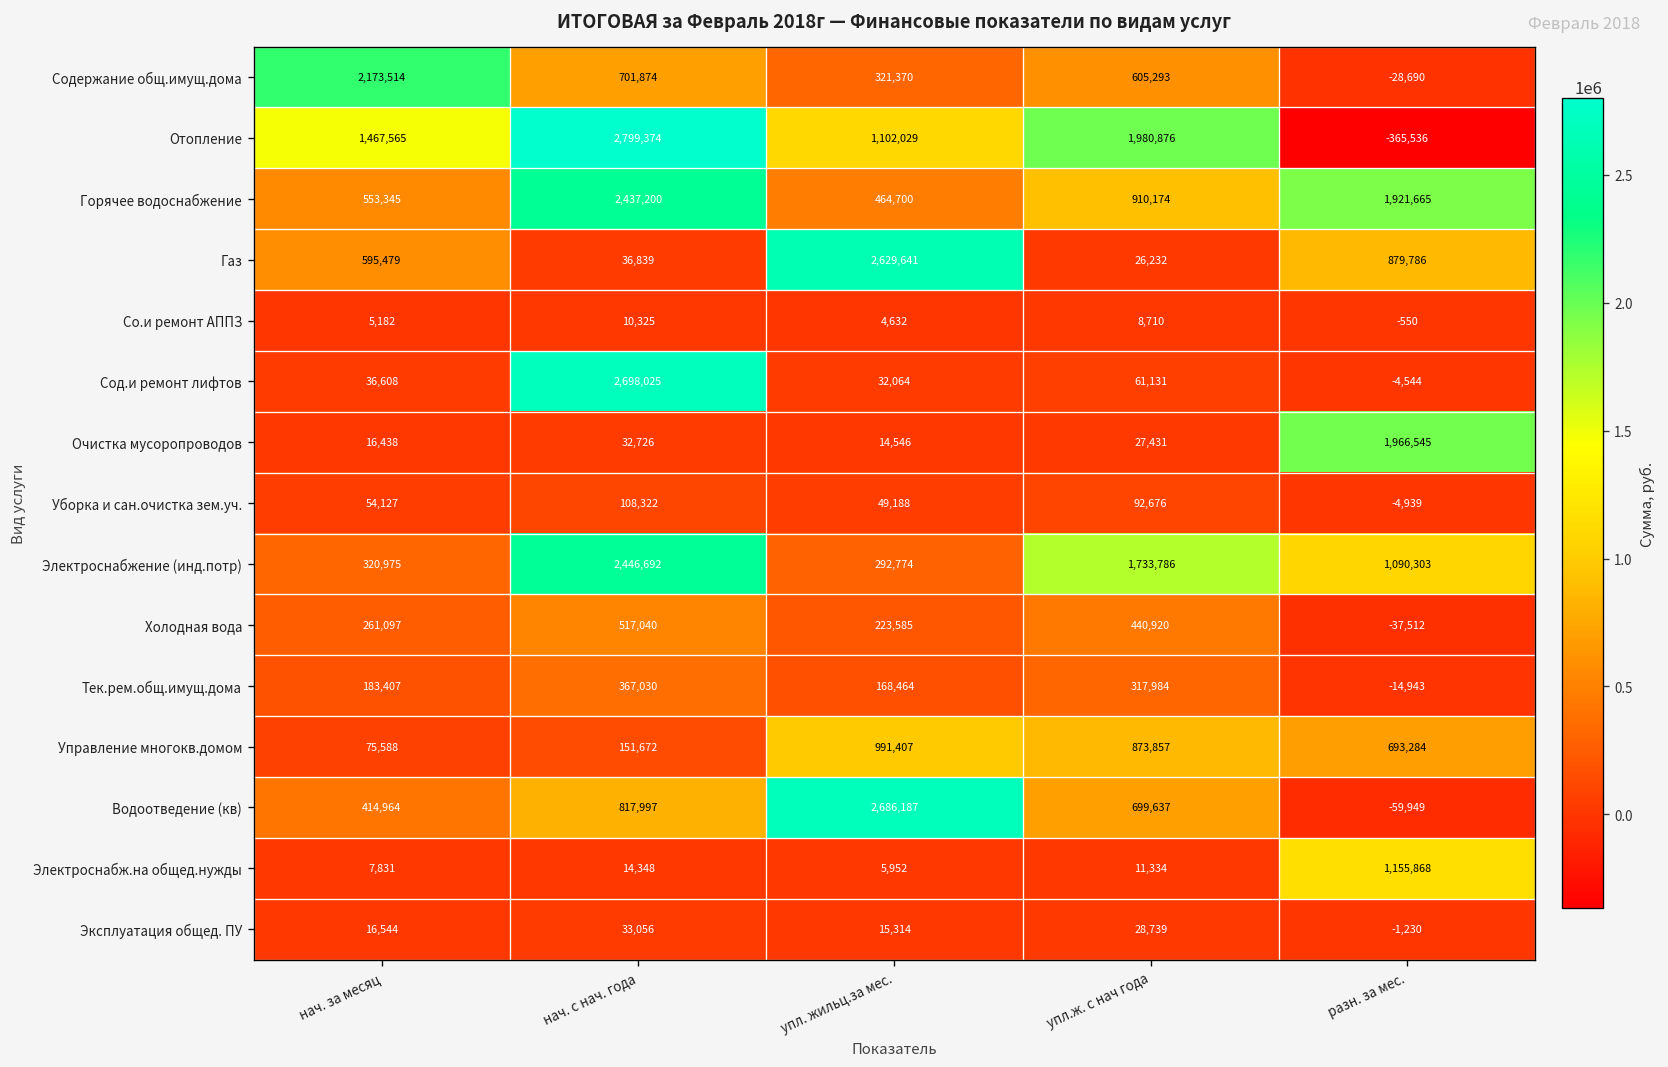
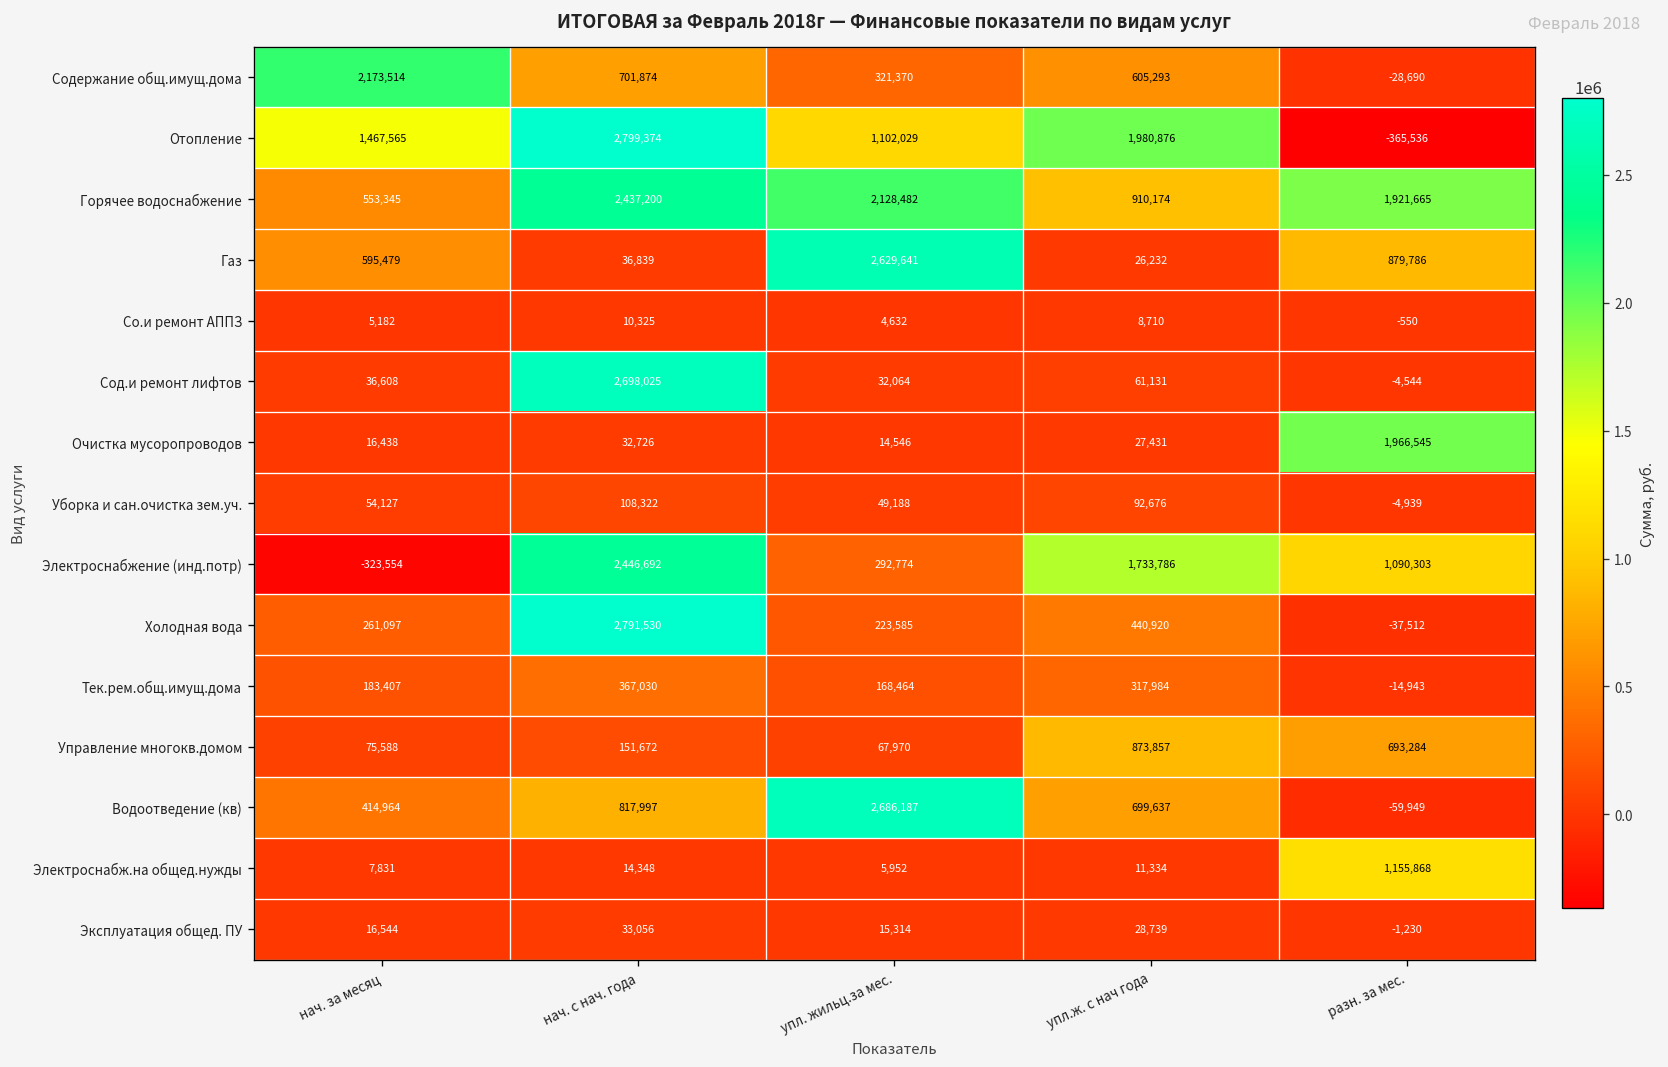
  {
    "Содержание общ.имущ.дома": {
      "нач. за месяц": "2,173,514",
      "нач. с нач. года": "701,874",
      "упл. жильц.за мес.": "321,370",
      "упл.ж. с нач года": "605,293",
      "разн. за мес.": "-28,690"
    },
    "Отопление": {
      "нач. за месяц": "1,467,565",
      "нач. с нач. года": "2,799,374",
      "упл. жильц.за мес.": "1,102,029",
      "упл.ж. с нач года": "1,980,876",
      "разн. за мес.": "-365,536"
    },
    "Горячее водоснабжение": {
      "нач. за месяц": "553,345",
      "нач. с нач. года": "2,437,200",
-     "упл. жильц.за мес.": "464,700",
+     "упл. жильц.за мес.": "2,128,482",
      "упл.ж. с нач года": "910,174",
      "разн. за мес.": "1,921,665"
    },
    "Газ": {
      "нач. за месяц": "595,479",
      "нач. с нач. года": "36,839",
      "упл. жильц.за мес.": "2,629,641",
      "упл.ж. с нач года": "26,232",
      "разн. за мес.": "879,786"
    },
    "Со.и ремонт АППЗ": {
      "нач. за месяц": "5,182",
      "нач. с нач. года": "10,325",
      "упл. жильц.за мес.": "4,632",
      "упл.ж. с нач года": "8,710",
      "разн. за мес.": "-550"
    },
    "Сод.и ремонт лифтов": {
      "нач. за месяц": "36,608",
      "нач. с нач. года": "2,698,025",
      "упл. жильц.за мес.": "32,064",
      "упл.ж. с нач года": "61,131",
      "разн. за мес.": "-4,544"
    },
    "Очистка мусоропроводов": {
      "нач. за месяц": "16,438",
      "нач. с нач. года": "32,726",
      "упл. жильц.за мес.": "14,546",
      "упл.ж. с нач года": "27,431",
      "разн. за мес.": "1,966,545"
    },
    "Уборка и сан.очистка зем.уч.": {
      "нач. за месяц": "54,127",
      "нач. с нач. года": "108,322",
      "упл. жильц.за мес.": "49,188",
      "упл.ж. с нач года": "92,676",
      "разн. за мес.": "-4,939"
    },
    "Электроснабжение (инд.потр)": {
-     "нач. за месяц": "320,975",
+     "нач. за месяц": "-323,554",
      "нач. с нач. года": "2,446,692",
      "упл. жильц.за мес.": "292,774",
      "упл.ж. с нач года": "1,733,786",
      "разн. за мес.": "1,090,303"
    },
    "Холодная вода": {
      "нач. за месяц": "261,097",
-     "нач. с нач. года": "517,040",
+     "нач. с нач. года": "2,791,530",
      "упл. жильц.за мес.": "223,585",
      "упл.ж. с нач года": "440,920",
      "разн. за мес.": "-37,512"
    },
    "Тек.рем.общ.имущ.дома": {
      "нач. за месяц": "183,407",
      "нач. с нач. года": "367,030",
      "упл. жильц.за мес.": "168,464",
      "упл.ж. с нач года": "317,984",
      "разн. за мес.": "-14,943"
    },
    "Управление многокв.домом": {
      "нач. за месяц": "75,588",
      "нач. с нач. года": "151,672",
-     "упл. жильц.за мес.": "991,407",
+     "упл. жильц.за мес.": "67,970",
      "упл.ж. с нач года": "873,857",
      "разн. за мес.": "693,284"
    },
    "Водоотведение (кв)": {
      "нач. за месяц": "414,964",
      "нач. с нач. года": "817,997",
      "упл. жильц.за мес.": "2,686,187",
      "упл.ж. с нач года": "699,637",
      "разн. за мес.": "-59,949"
    },
    "Электроснабж.на общед.нужды": {
      "нач. за месяц": "7,831",
      "нач. с нач. года": "14,348",
      "упл. жильц.за мес.": "5,952",
      "упл.ж. с нач года": "11,334",
      "разн. за мес.": "1,155,868"
    },
    "Эксплуатация общед. ПУ": {
      "нач. за месяц": "16,544",
      "нач. с нач. года": "33,056",
      "упл. жильц.за мес.": "15,314",
      "упл.ж. с нач года": "28,739",
      "разн. за мес.": "-1,230"
    }
  }
